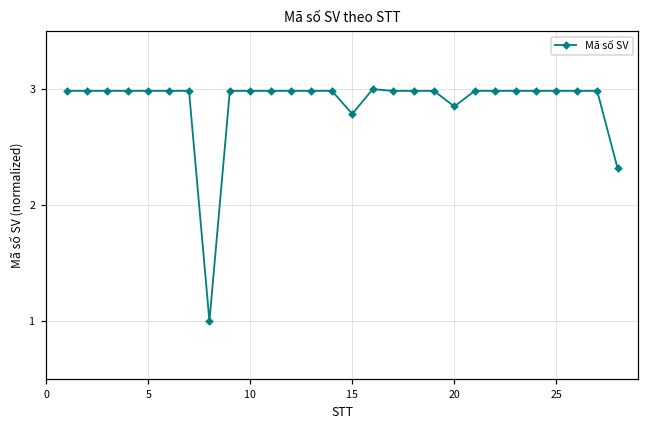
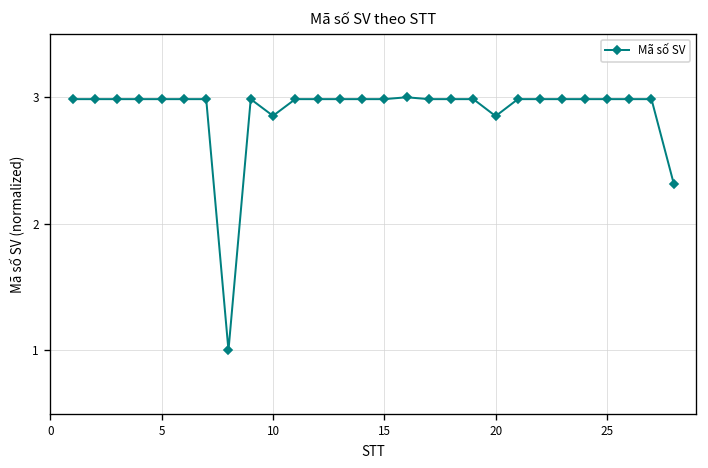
  {
    "5": 2.99,
-   "10": 2.99,
-   "15": 2.79,
+   "10": 2.85,
+   "15": 2.99,
    "20": 2.85,
    "25": 2.99
  }
